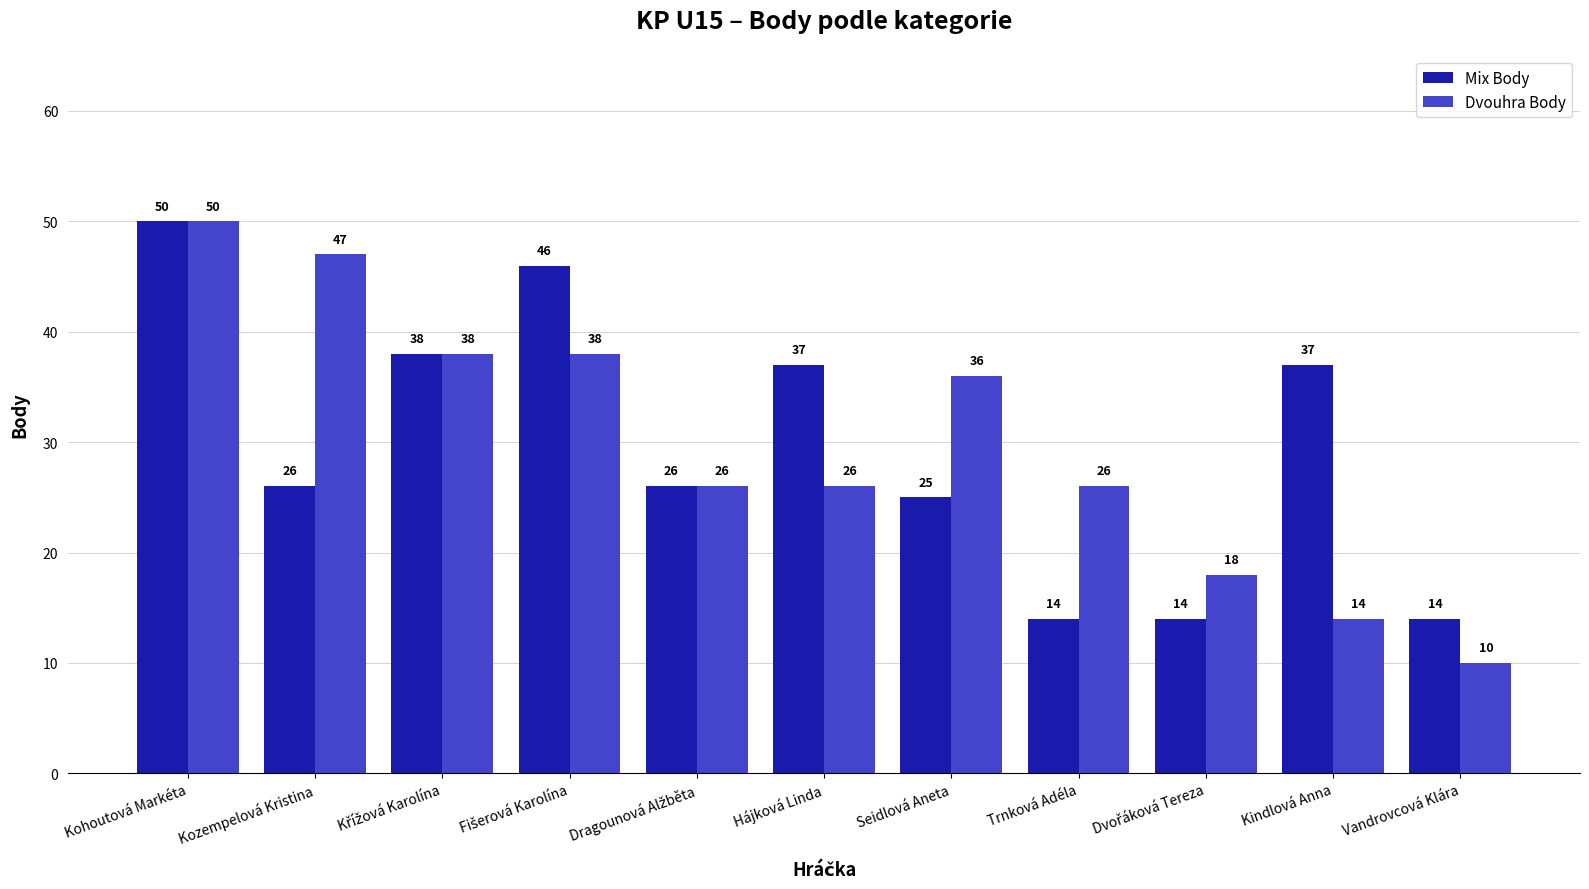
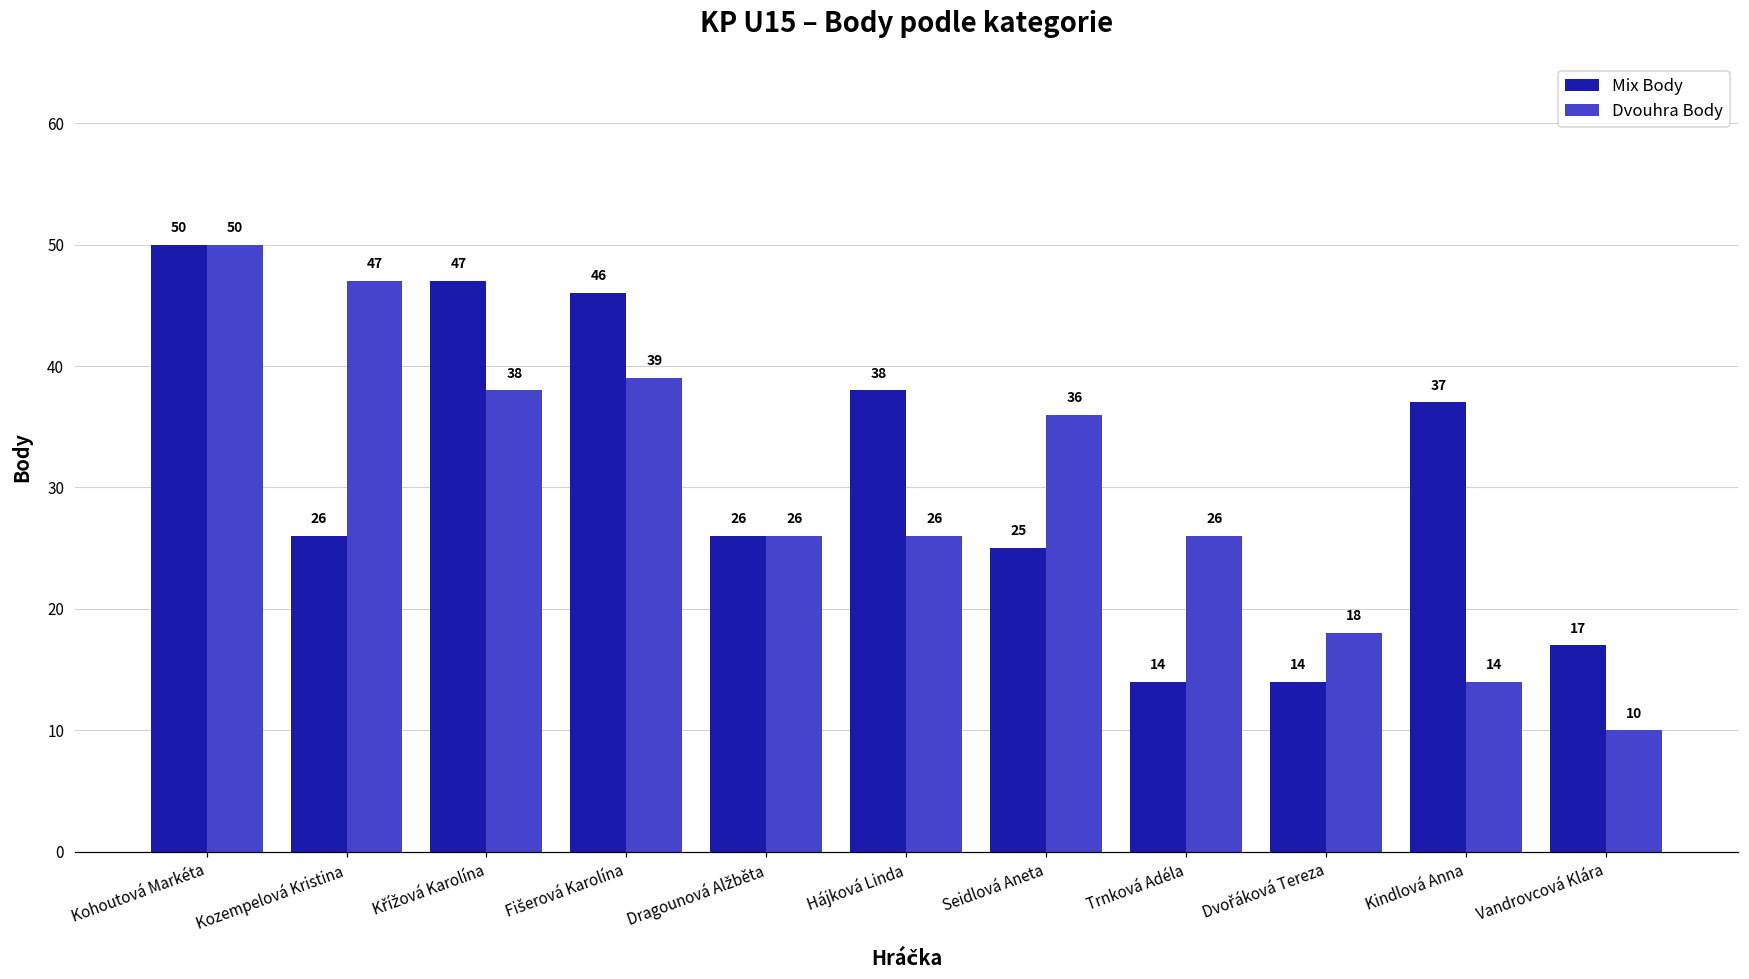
  {
    "Mix Body": {
      "Kohoutová Markéta": 50,
      "Kozempelová Kristina": 26,
-     "Křížová Karolína": 38,
+     "Křížová Karolína": 47,
      "Fišerová Karolína": 46,
      "Dragounová Alžběta": 26,
-     "Hájková Linda": 37,
+     "Hájková Linda": 38,
      "Seidlová Aneta": 25,
      "Trnková Adéla": 14,
      "Dvořáková Tereza": 14,
      "Kindlová Anna": 37,
-     "Vandrovcová Klára": 14
+     "Vandrovcová Klára": 17
    },
    "Dvouhra Body": {
      "Kohoutová Markéta": 50,
      "Kozempelová Kristina": 47,
      "Křížová Karolína": 38,
-     "Fišerová Karolína": 38,
+     "Fišerová Karolína": 39,
      "Dragounová Alžběta": 26,
      "Hájková Linda": 26,
      "Seidlová Aneta": 36,
      "Trnková Adéla": 26,
      "Dvořáková Tereza": 18,
      "Kindlová Anna": 14,
      "Vandrovcová Klára": 10
    }
  }
